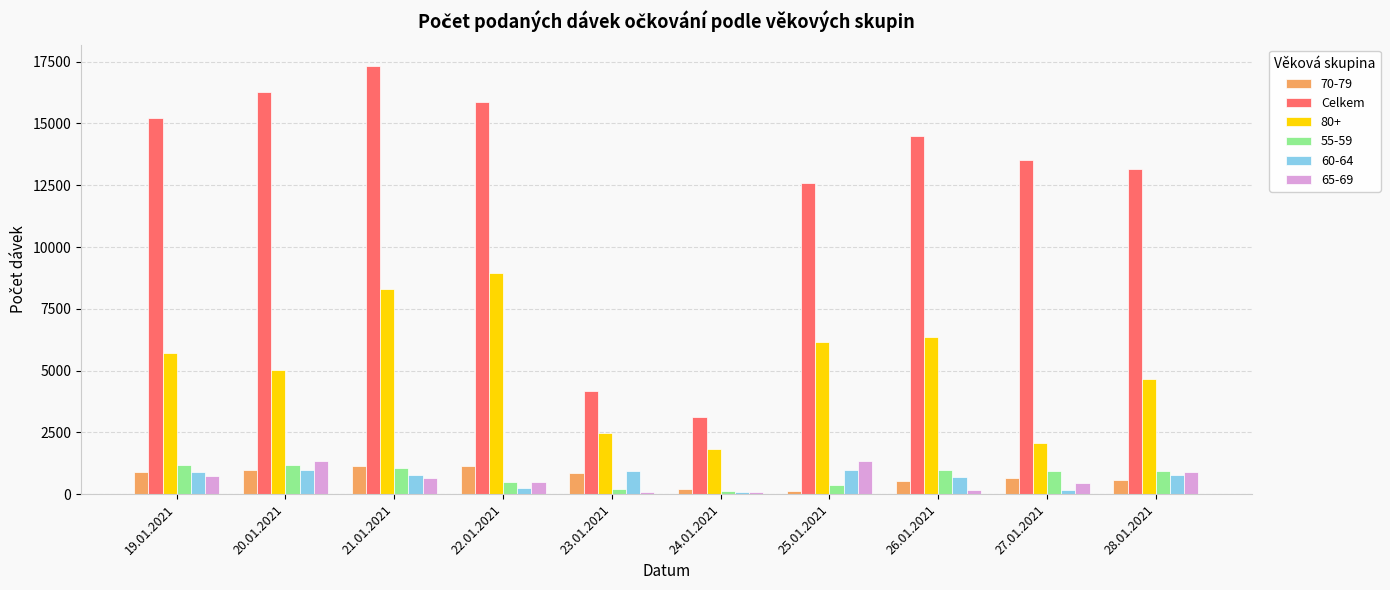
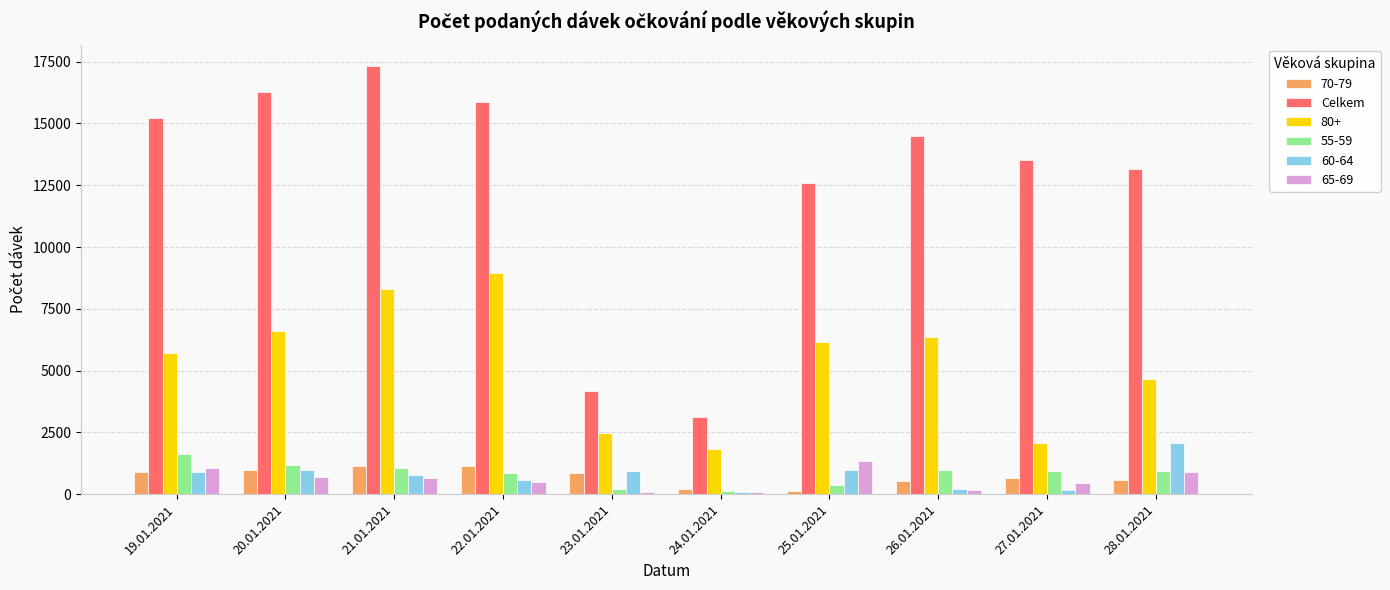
  {
    "80+": {
      "19.01.2021": 5700,
-     "20.01.2021": 5000,
+     "20.01.2021": 6600,
      "21.01.2021": 8300,
      "22.01.2021": 9000,
      "23.01.2021": 2500,
      "24.01.2021": 1800,
      "25.01.2021": 6200,
      "26.01.2021": 6400,
      "27.01.2021": 2100,
      "28.01.2021": 4600
    },
    "55-59": {
-     "19.01.2021": 1200,
+     "19.01.2021": 1600,
      "20.01.2021": 1200,
      "21.01.2021": 1100,
-     "22.01.2021": 500,
+     "22.01.2021": 900,
      "23.01.2021": 200,
      "24.01.2021": 100,
      "25.01.2021": 400,
      "26.01.2021": 1000,
      "27.01.2021": 1000,
      "28.01.2021": 900
    },
    "60-64": {
      "19.01.2021": 900,
      "20.01.2021": 1000,
      "21.01.2021": 800,
-     "22.01.2021": 200,
+     "22.01.2021": 600,
      "23.01.2021": 900,
      "25.01.2021": 1000,
-     "26.01.2021": 700,
+     "26.01.2021": 200,
      "27.01.2021": 200,
-     "28.01.2021": 800
+     "28.01.2021": 2100
    },
    "65-69": {
-     "19.01.2021": 700,
-     "20.01.2021": 1300,
+     "19.01.2021": 1100,
+     "20.01.2021": 700,
      "21.01.2021": 700,
      "22.01.2021": 500,
      "25.01.2021": 1300,
      "26.01.2021": 200,
      "27.01.2021": 400,
      "28.01.2021": 900
    }
  }
